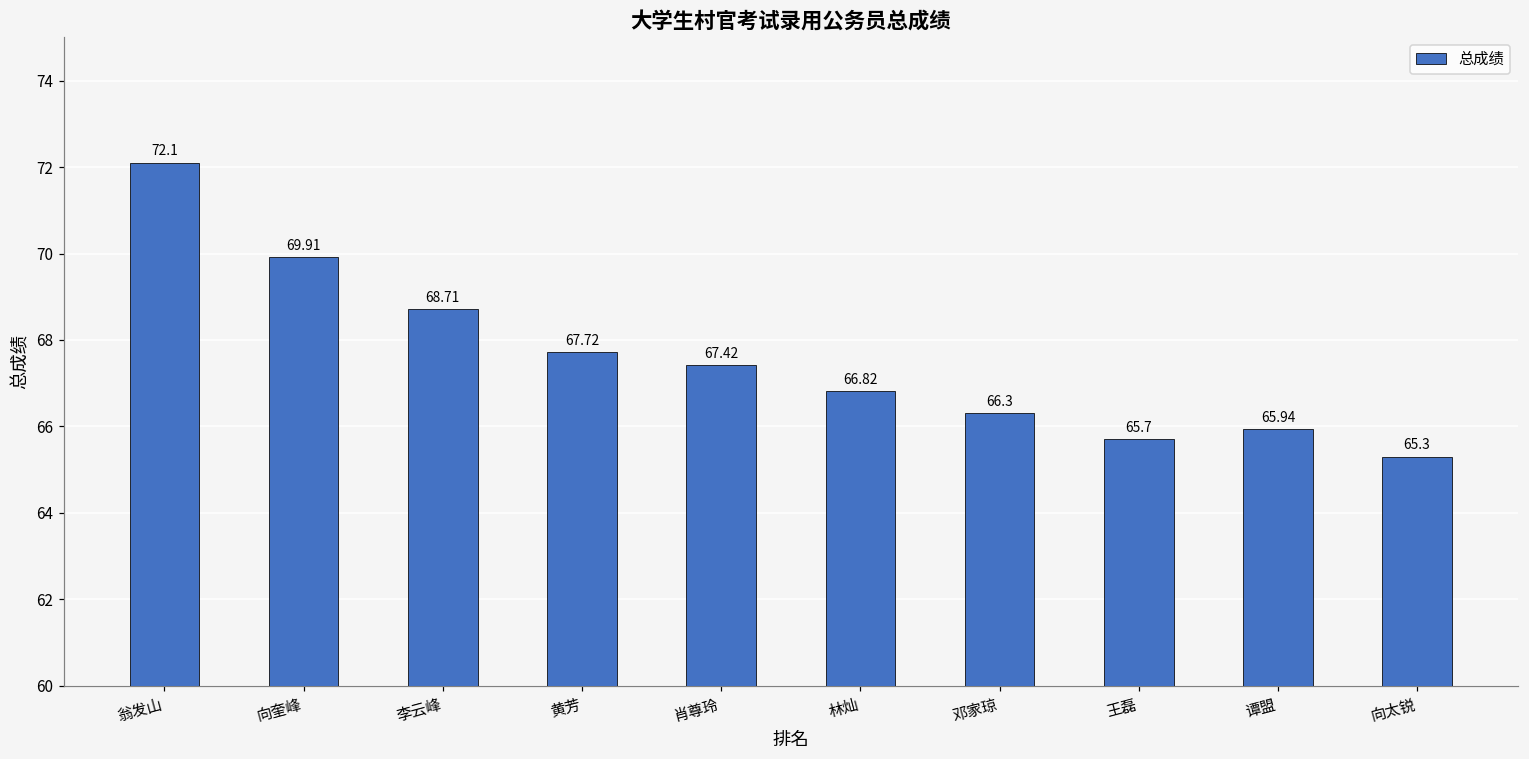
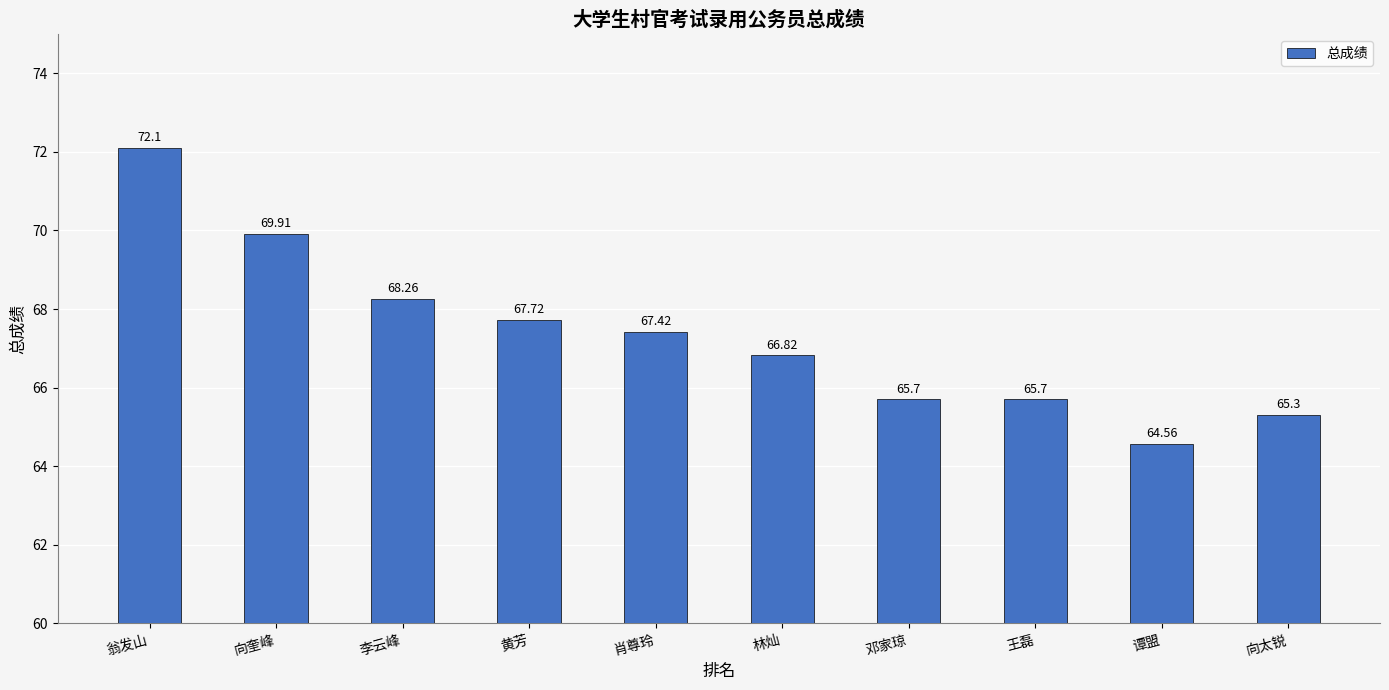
  {
    "翁发山": 72.1,
    "向奎峰": 69.91,
-   "李云峰": 68.71,
+   "李云峰": 68.26,
    "黄芳": 67.72,
    "肖尊玲": 67.42,
    "林灿": 66.82,
-   "邓家琼": 66.3,
+   "邓家琼": 65.7,
    "王磊": 65.7,
-   "谭盟": 65.94,
+   "谭盟": 64.56,
    "向太锐": 65.3
  }
